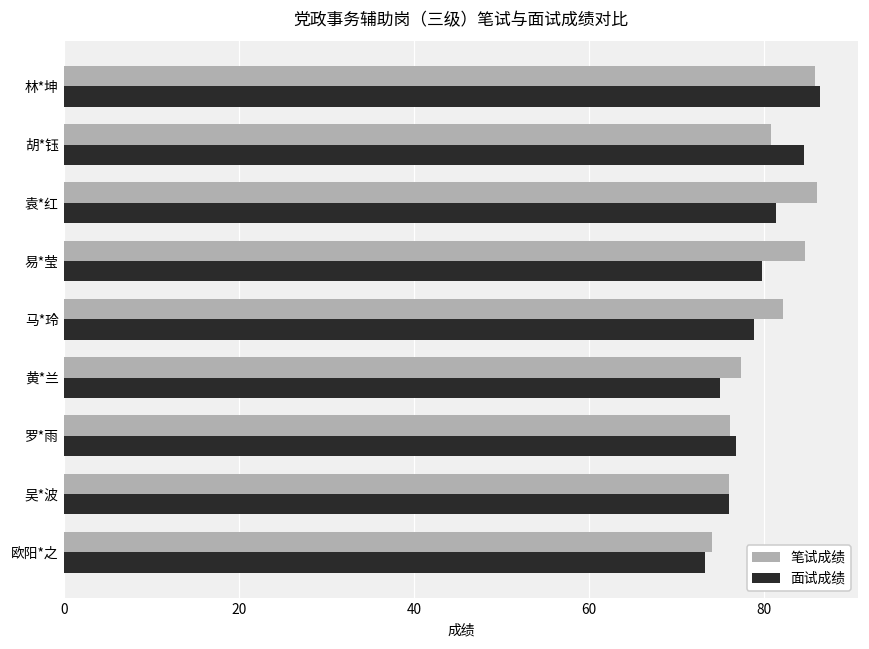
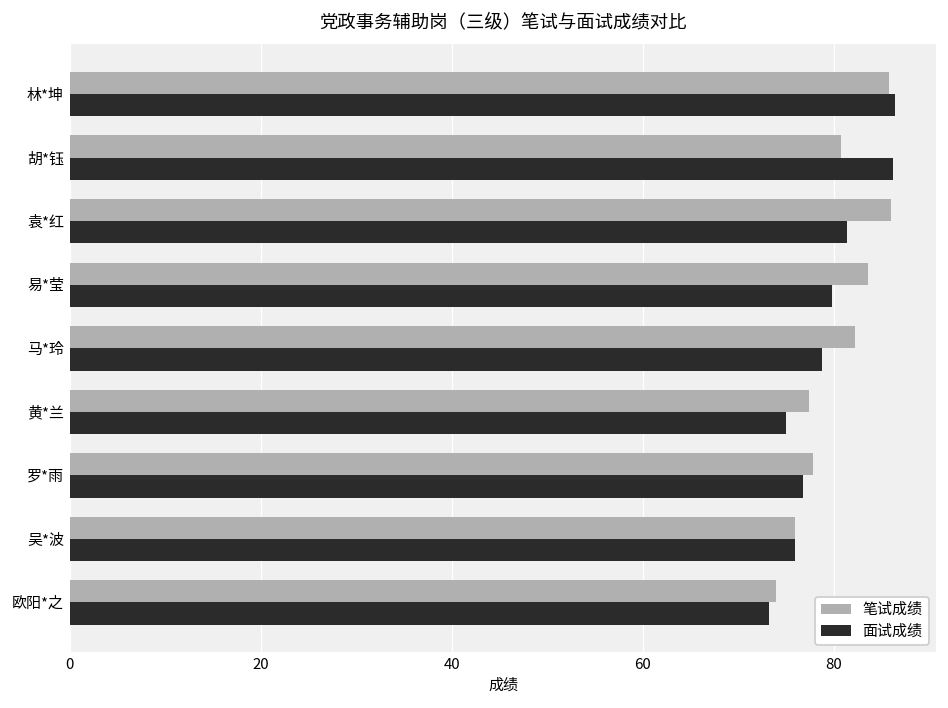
  {
    "笔试成绩": {
      "林*坤": 86,
      "胡*钰": 81,
      "袁*红": 86,
-     "易*莹": 85,
+     "易*莹": 84,
      "马*玲": 82,
      "黄*兰": 77,
-     "罗*雨": 76,
+     "罗*雨": 78,
      "吴*波": 76,
      "欧阳*之": 74
    },
    "面试成绩": {
      "林*坤": 86,
-     "胡*钰": 85,
+     "胡*钰": 86,
      "袁*红": 81,
      "易*莹": 80,
      "马*玲": 79,
      "黄*兰": 75,
      "罗*雨": 77,
      "吴*波": 76,
      "欧阳*之": 73
    }
  }
